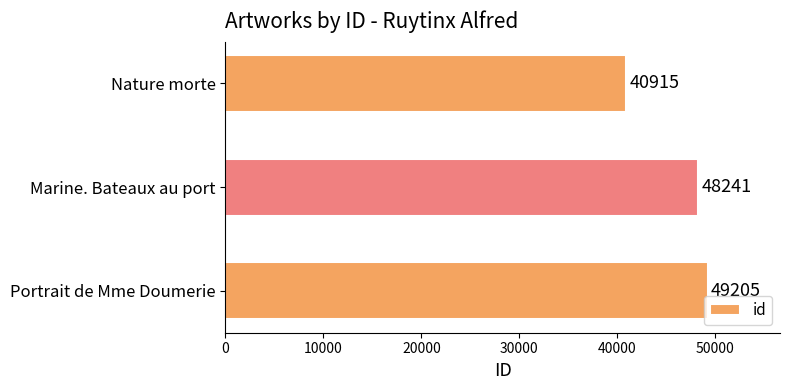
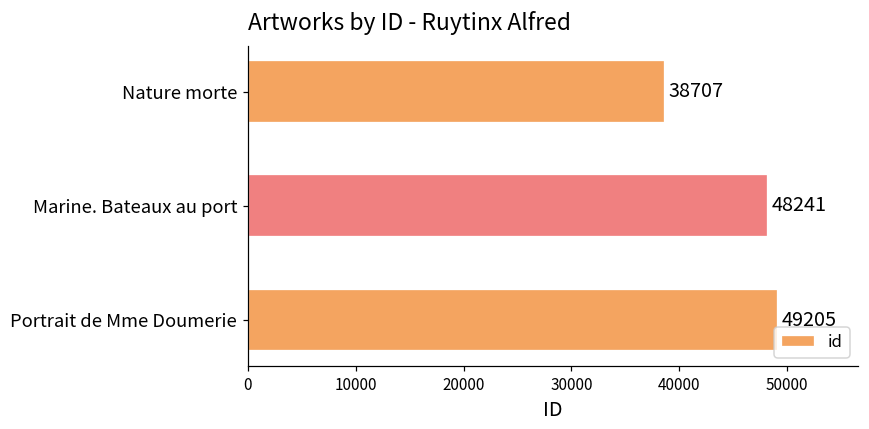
  {
-   "Nature morte": 40915,
+   "Nature morte": 38707,
    "Marine. Bateaux au port": 48241
  }
